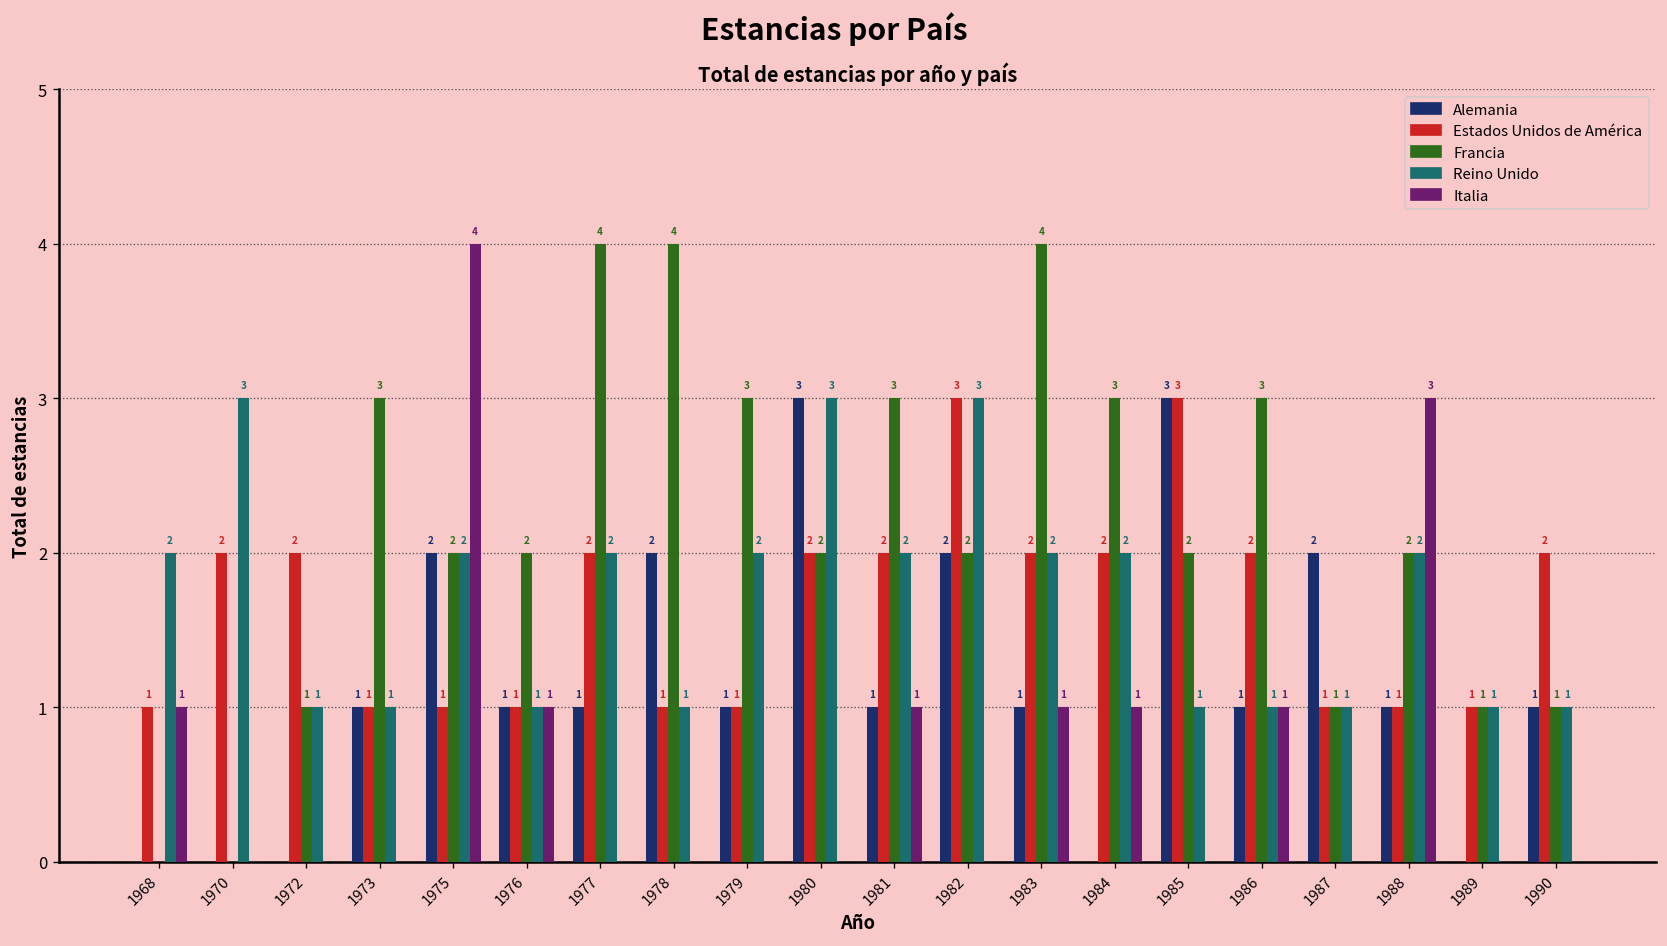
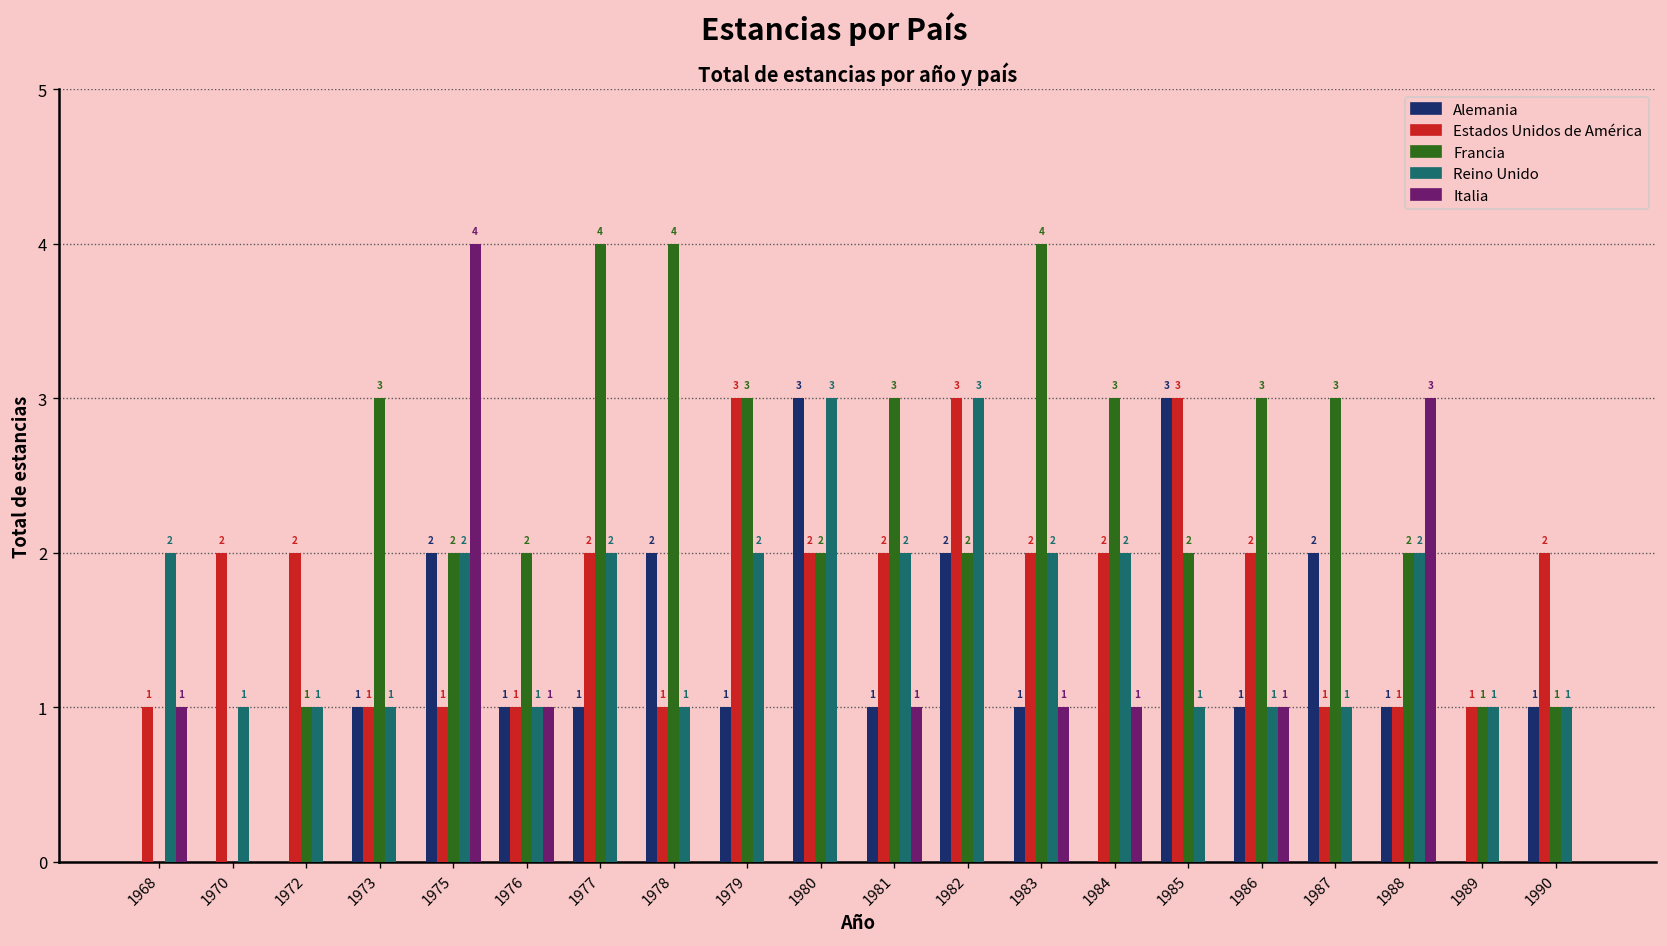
  {
    "Alemania": {
      "1973": 1,
      "1975": 2,
      "1976": 1,
      "1977": 1,
      "1978": 2,
      "1979": 1,
      "1980": 3,
      "1981": 1,
      "1982": 2,
      "1983": 1,
      "1985": 3,
      "1986": 1,
      "1987": 2,
      "1988": 1,
      "1990": 1
    },
    "Estados Unidos de América": {
      "1968": 1,
      "1970": 2,
      "1972": 2,
      "1973": 1,
      "1975": 1,
      "1976": 1,
      "1977": 2,
      "1978": 1,
-     "1979": 1,
+     "1979": 3,
      "1980": 2,
      "1981": 2,
      "1982": 3,
      "1983": 2,
      "1984": 2,
      "1985": 3,
      "1986": 2,
      "1987": 1,
      "1988": 1,
      "1989": 1,
      "1990": 2
    },
    "Francia": {
      "1972": 1,
      "1973": 3,
      "1975": 2,
      "1976": 2,
      "1977": 4,
      "1978": 4,
      "1979": 3,
      "1980": 2,
      "1981": 3,
      "1982": 2,
      "1983": 4,
      "1984": 3,
      "1985": 2,
      "1986": 3,
-     "1987": 1,
+     "1987": 3,
      "1988": 2,
      "1989": 1,
      "1990": 1
    },
    "Reino Unido": {
      "1968": 2,
-     "1970": 3,
+     "1970": 1,
      "1972": 1,
      "1973": 1,
      "1975": 2,
      "1976": 1,
      "1977": 2,
      "1978": 1,
      "1979": 2,
      "1980": 3,
      "1981": 2,
      "1982": 3,
      "1983": 2,
      "1984": 2,
      "1985": 1,
      "1986": 1,
      "1987": 1,
      "1988": 2,
      "1989": 1,
      "1990": 1
    },
    "Italia": {
      "1968": 1,
      "1975": 4,
      "1976": 1,
      "1981": 1,
      "1983": 1,
      "1984": 1,
      "1986": 1,
      "1988": 3
    }
  }
